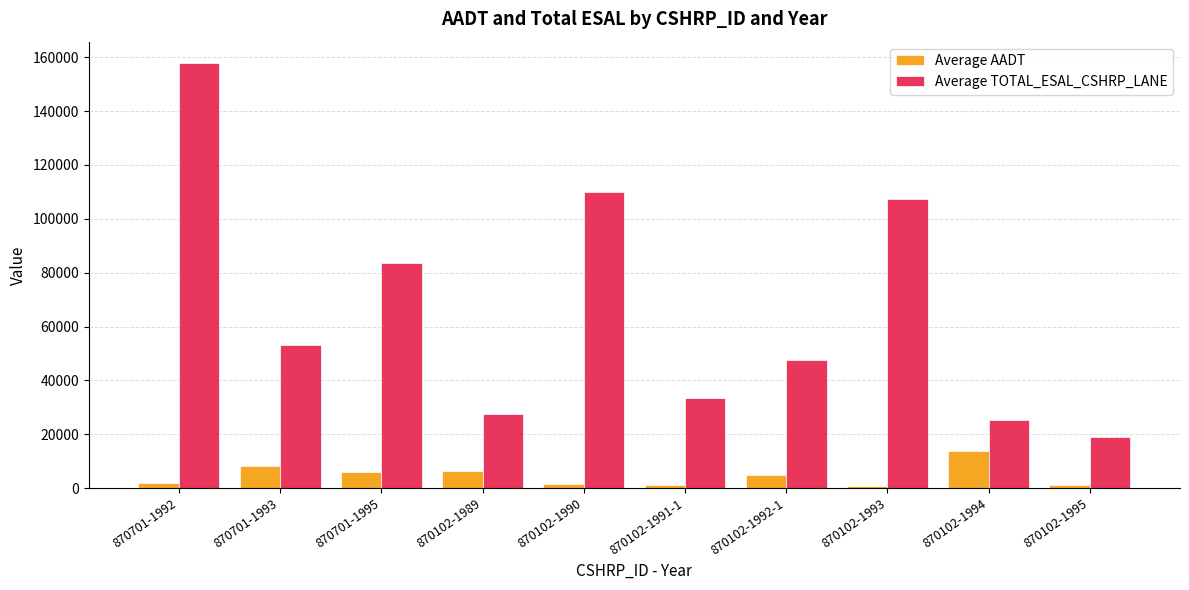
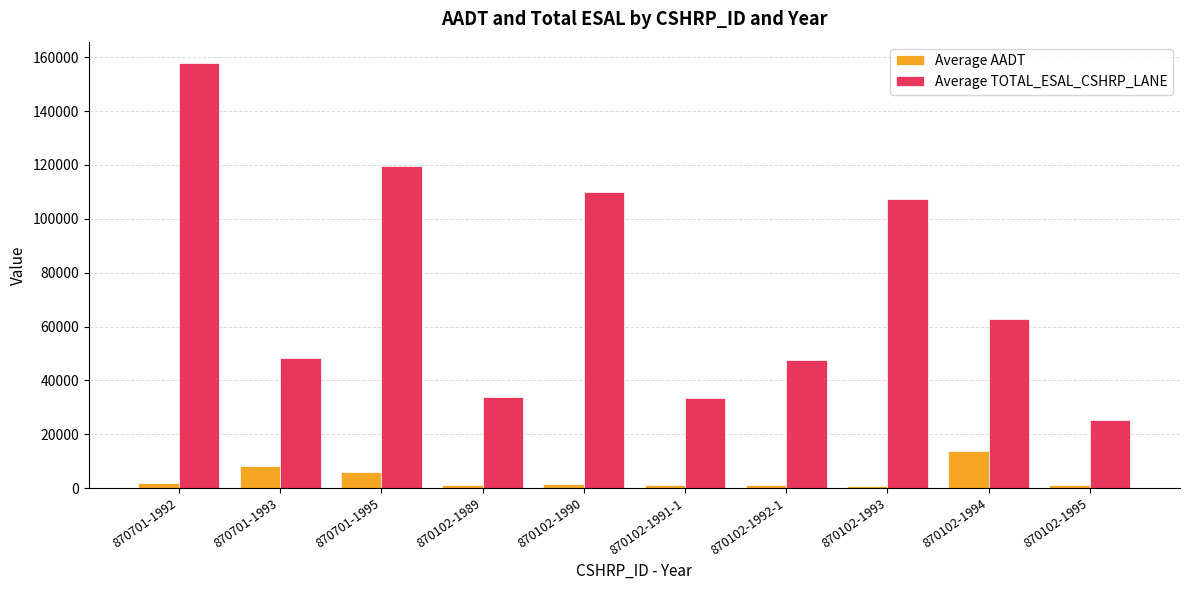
  {
    "Average AADT": {
      "870701-1992": 2000,
      "870701-1993": 8000,
      "870701-1995": 6000,
-     "870102-1989": 6000,
+     "870102-1989": 1000,
      "870102-1990": 1000,
      "870102-1991-1": 1000,
-     "870102-1992-1": 5000,
+     "870102-1992-1": 1000,
      "870102-1994": 14000,
      "870102-1995": 1000
    },
    "Average TOTAL_ESAL_CSHRP_LANE": {
      "870701-1992": 158000,
-     "870701-1993": 53000,
-     "870701-1995": 83000,
-     "870102-1989": 27000,
+     "870701-1993": 48000,
+     "870701-1995": 120000,
+     "870102-1989": 34000,
      "870102-1990": 110000,
      "870102-1991-1": 33000,
      "870102-1992-1": 48000,
      "870102-1993": 107000,
-     "870102-1994": 25000,
-     "870102-1995": 19000
+     "870102-1994": 63000,
+     "870102-1995": 25000
    }
  }
